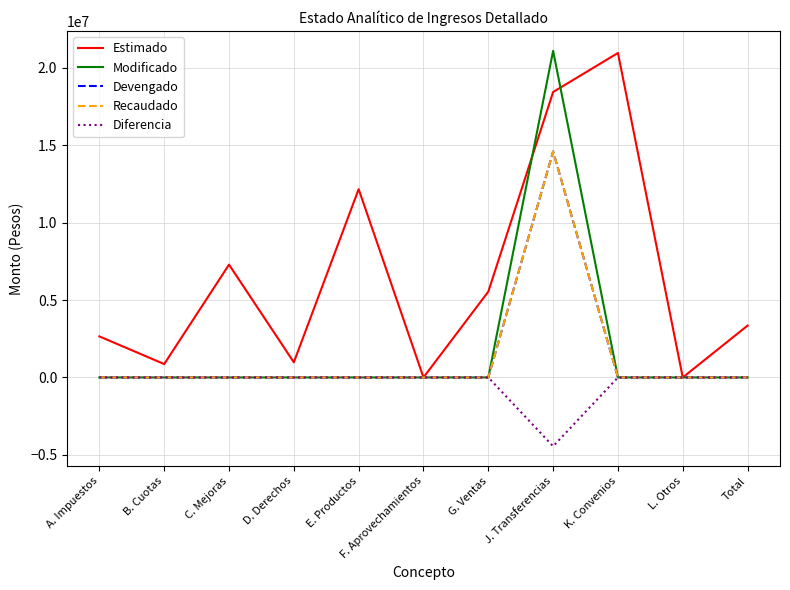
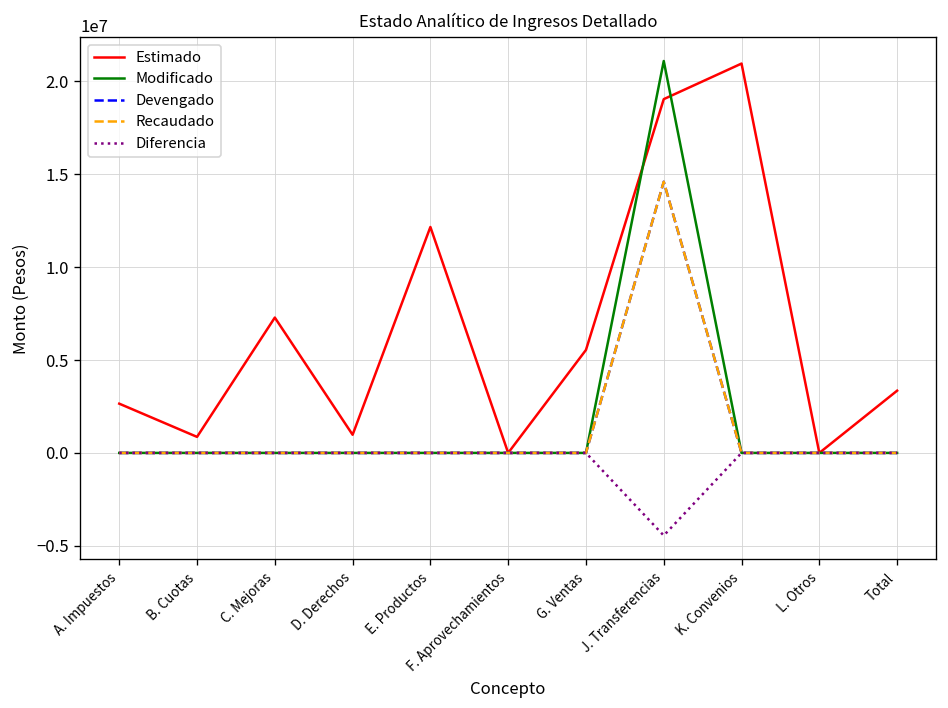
  {
    "Estimado": {
      "A. Impuestos": 2700000,
      "B. Cuotas": 900000,
      "C. Mejoras": 7300000,
      "D. Derechos": 1000000,
      "E. Productos": 12200000,
      "G. Ventas": 5500000,
-     "J. Transferencias": 18400000,
+     "J. Transferencias": 19000000,
      "K. Convenios": 21000000,
      "Total": 3300000
    },
    "Modificado": {
      "J. Transferencias": 21100000
    },
    "Recaudado": {
      "J. Transferencias": 14600000
    },
    "Diferencia": {
      "J. Transferencias": -4400000
    }
  }
